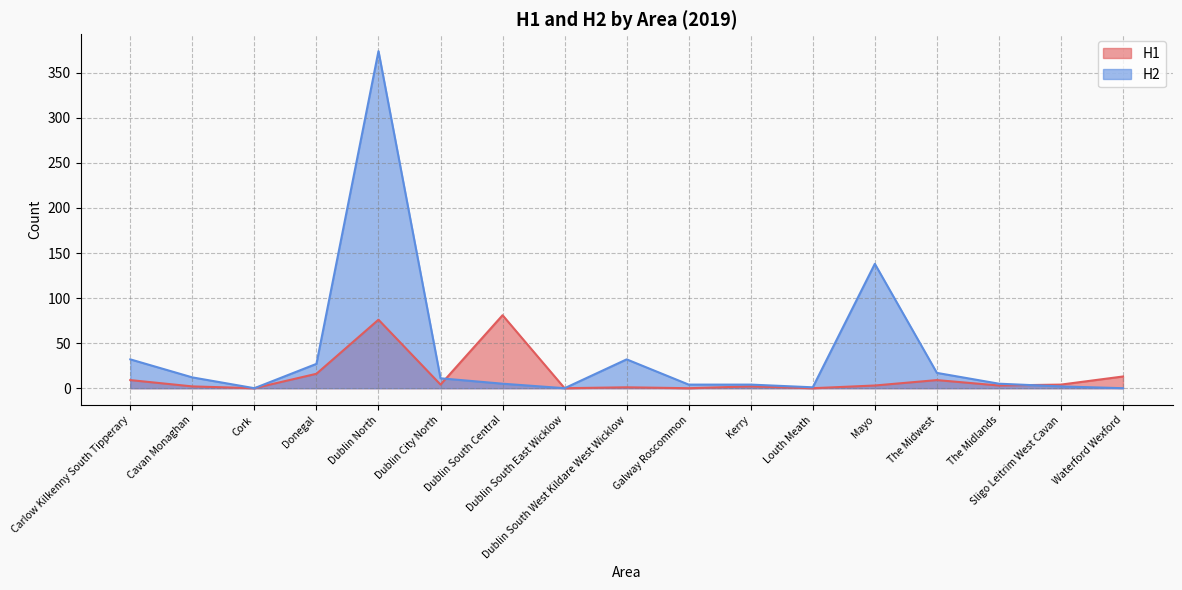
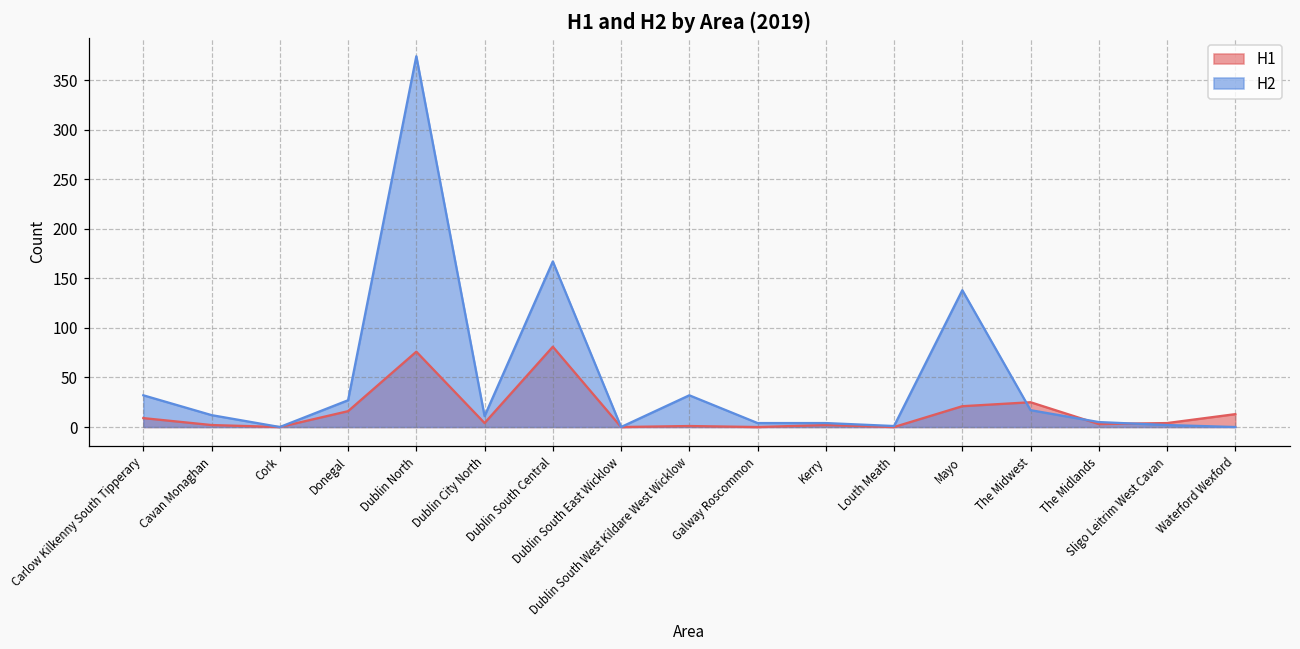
  {
    "H1": {
      "Carlow Kilkenny South Tipperary": 10,
      "Cavan Monaghan": 0,
      "Donegal": 20,
      "Dublin North": 80,
      "Dublin City North": 0,
      "Dublin South Central": 80,
      "Dublin South West Kildare West Wicklow": 0,
      "Galway Roscommon": 0,
-     "Mayo": 0,
-     "The Midwest": 10,
+     "Mayo": 20,
+     "The Midwest": 30,
      "Waterford Wexford": 10
    },
    "H2": {
      "Carlow Kilkenny South Tipperary": 30,
      "Cavan Monaghan": 10,
      "Donegal": 30,
      "Dublin North": 370,
      "Dublin City North": 10,
-     "Dublin South Central": 10,
+     "Dublin South Central": 170,
      "Dublin South West Kildare West Wicklow": 30,
      "Galway Roscommon": 0,
      "Mayo": 140,
      "The Midwest": 20,
      "Waterford Wexford": 0
    }
  }
